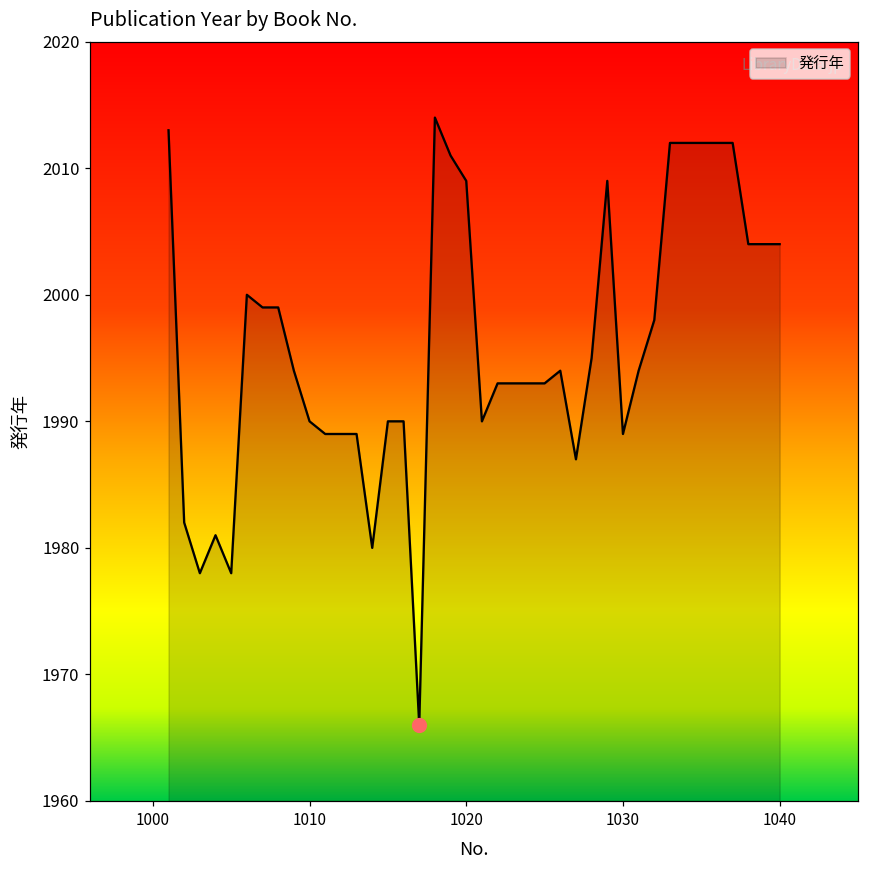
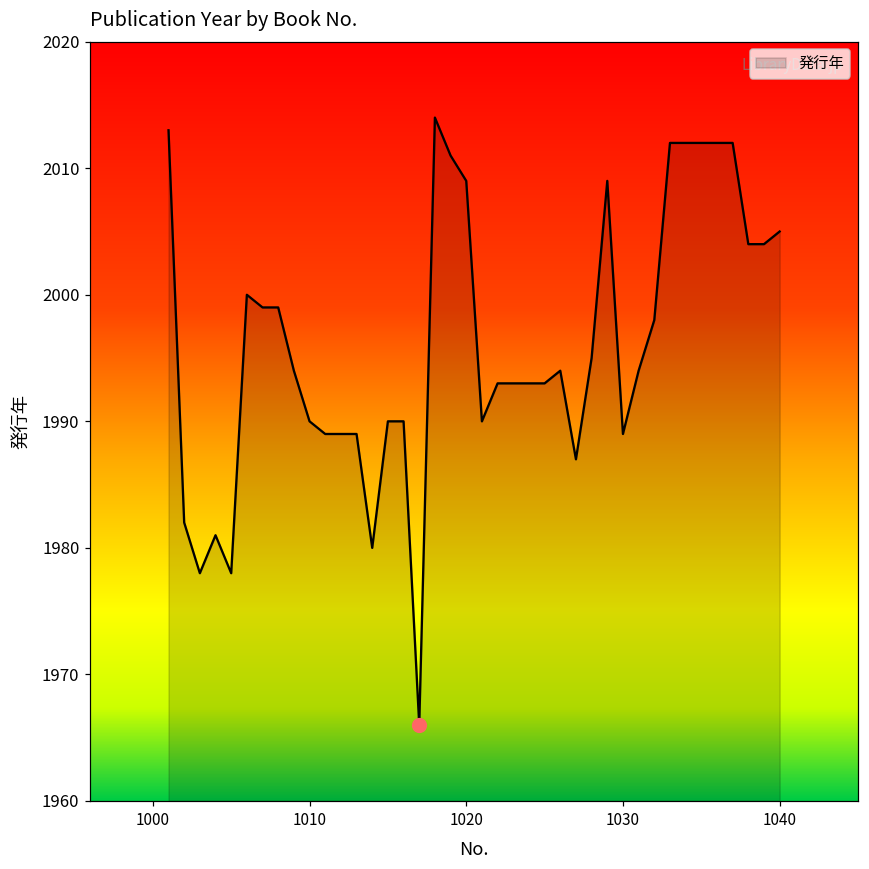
  {
    "発行年": {
      "1010": 1990,
      "1020": 2009,
      "1030": 1989,
-     "1040": 2004
+     "1040": 2005
    }
  }
